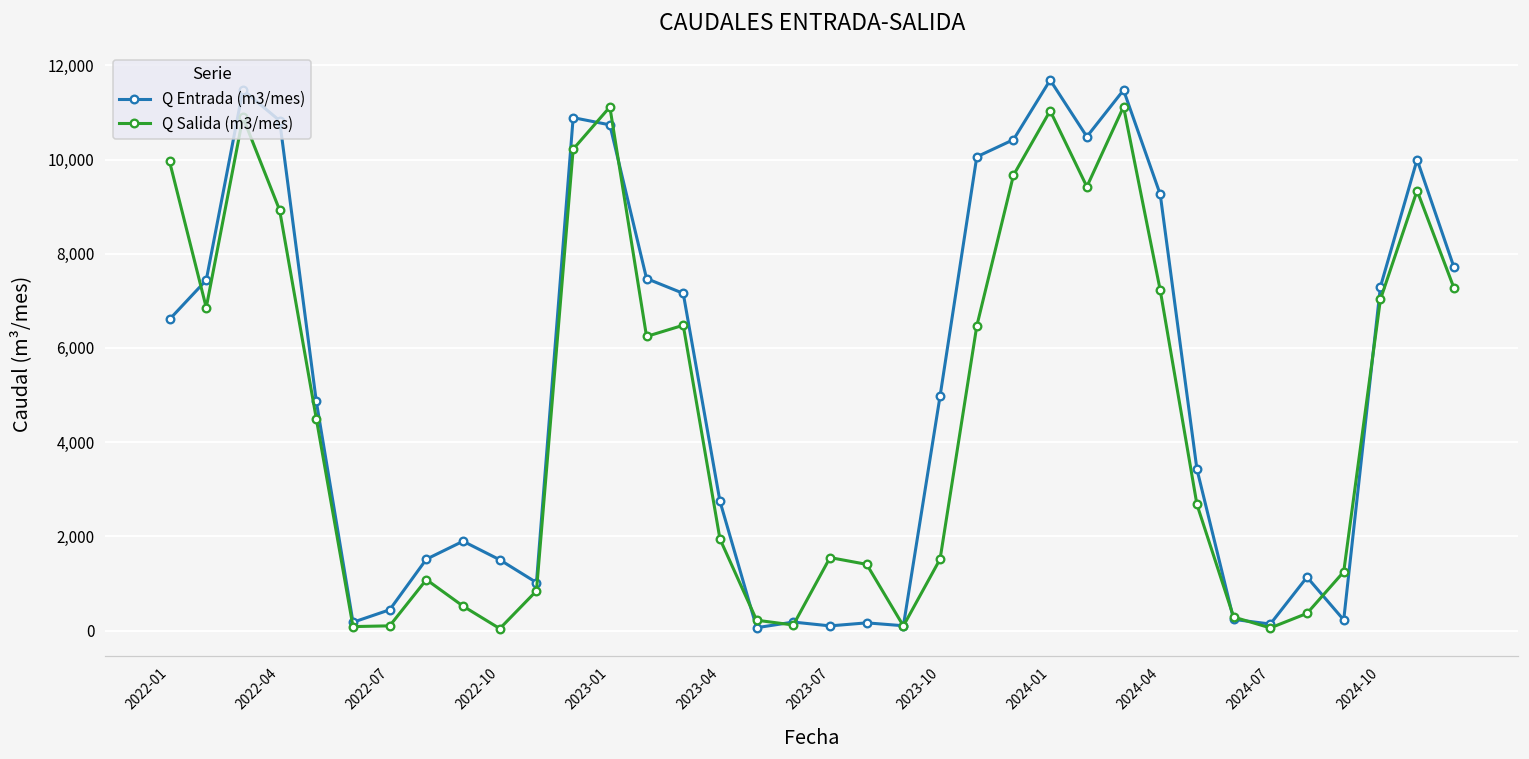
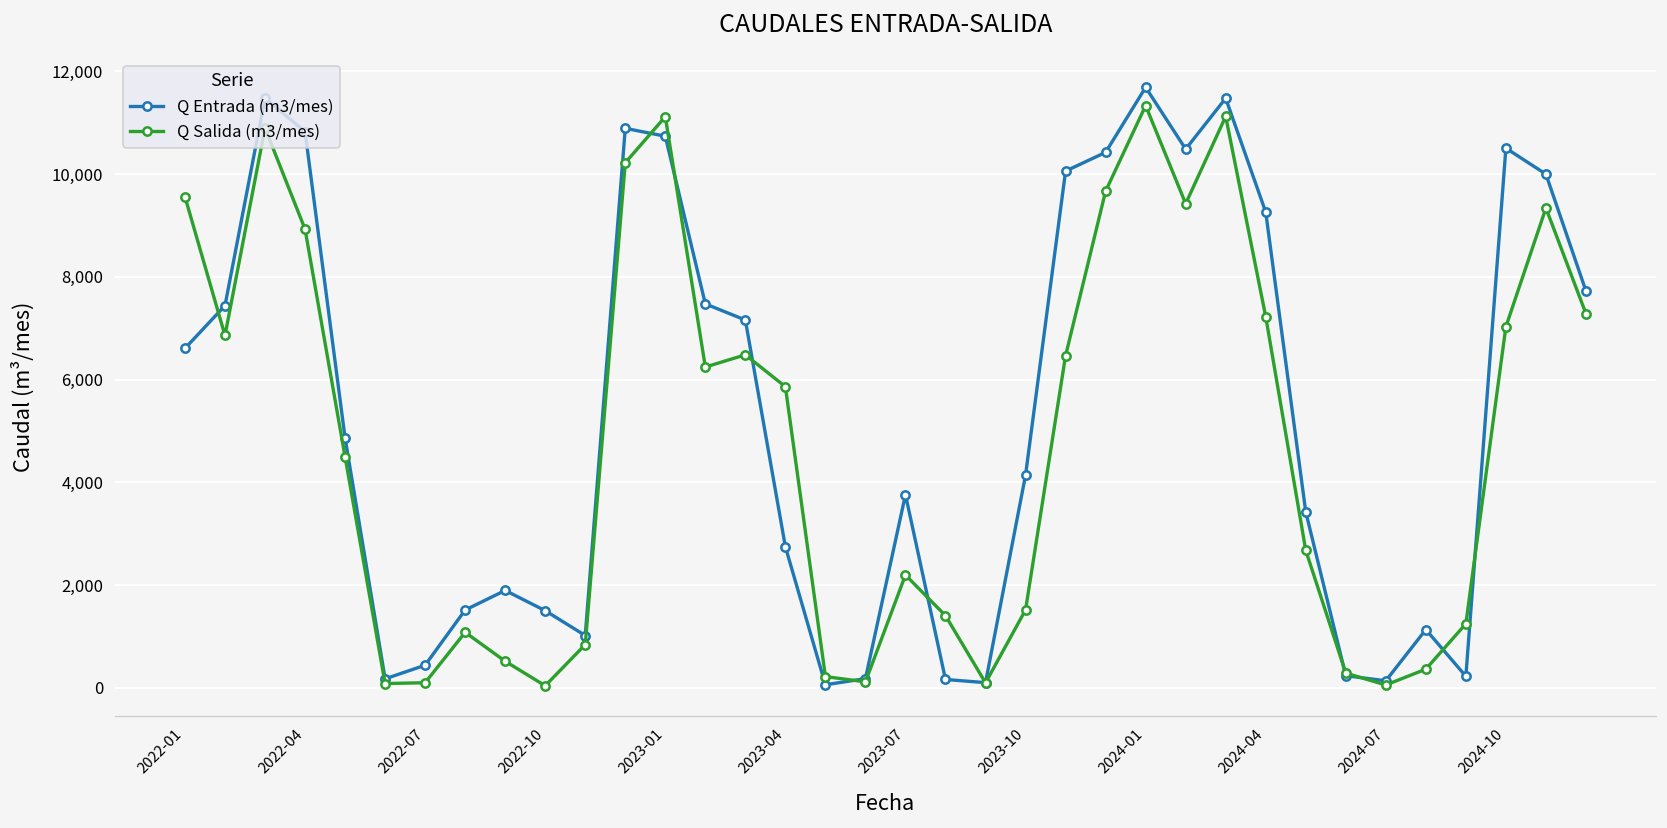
  {
    "Q Entrada (m3/mes)": {
      "2022-01": "6,600",
      "2022-07": "400",
      "2022-10": "1,500",
      "2023-01": "10,700",
      "2023-04": "2,700",
-     "2023-07": "100",
-     "2023-10": "5,000",
+     "2023-07": "3,800",
+     "2023-10": "4,100",
      "2024-01": "11,700",
      "2024-04": "9,300",
      "2024-07": "100",
-     "2024-10": "7,300"
+     "2024-10": "10,500"
    },
    "Q Salida (m3/mes)": {
-     "2022-01": "10,000",
+     "2022-01": "9,600",
      "2022-04": "8,900",
      "2022-07": "100",
      "2022-10": "0",
      "2023-01": "11,100",
-     "2023-04": "1,900",
-     "2023-07": "1,600",
+     "2023-04": "5,900",
+     "2023-07": "2,200",
      "2023-10": "1,500",
-     "2024-01": "11,000",
+     "2024-01": "11,300",
      "2024-04": "7,200",
      "2024-07": "100",
      "2024-10": "7,000"
    }
  }
